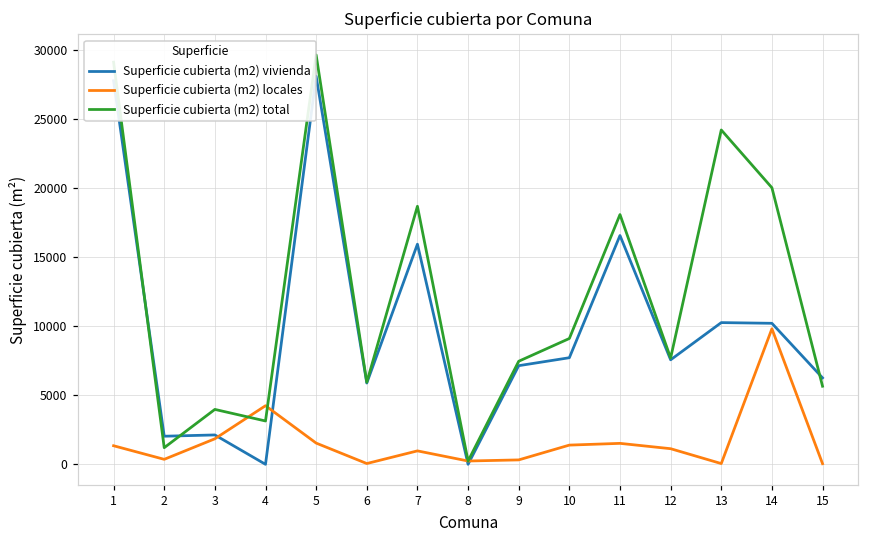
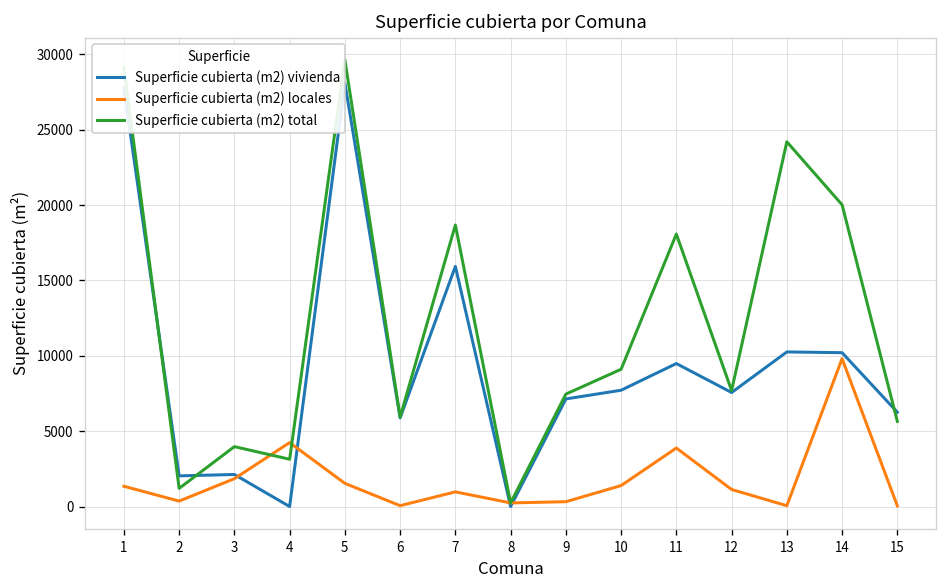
  {
    "Superficie cubierta (m2) vivienda": {
      "2": 2000,
      "3": 2100,
      "4": 0,
      "7": 15900,
      "8": 0,
      "9": 7100,
      "10": 7700,
-     "11": 16600,
+     "11": 9500,
      "13": 10300,
      "14": 10200,
      "15": 6300
    },
    "Superficie cubierta (m2) locales": {
      "1": 1300,
      "2": 400,
      "3": 1800,
      "4": 4200,
      "5": 1500,
      "6": 100,
      "7": 1000,
      "9": 300,
      "10": 1400,
-     "11": 1500,
+     "11": 3900,
      "12": 1100,
      "13": 100,
      "14": 9800,
      "15": 0
    },
    "Superficie cubierta (m2) total": {
      "2": 1200,
      "3": 4000,
      "4": 3100,
      "7": 18700,
      "9": 7500,
      "10": 9100,
      "11": 18100,
      "13": 24200,
      "14": 20000,
      "15": 5700
    }
  }
